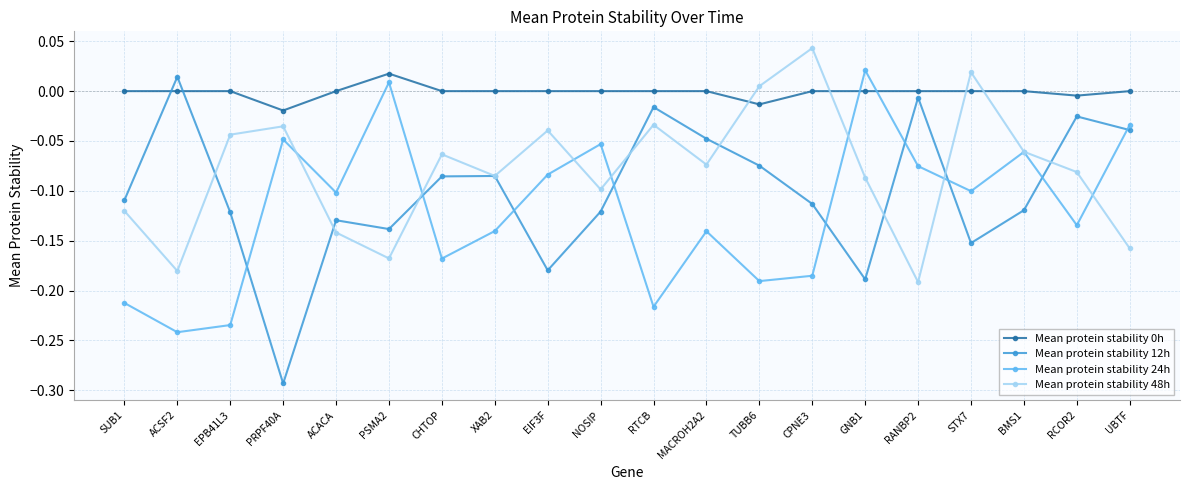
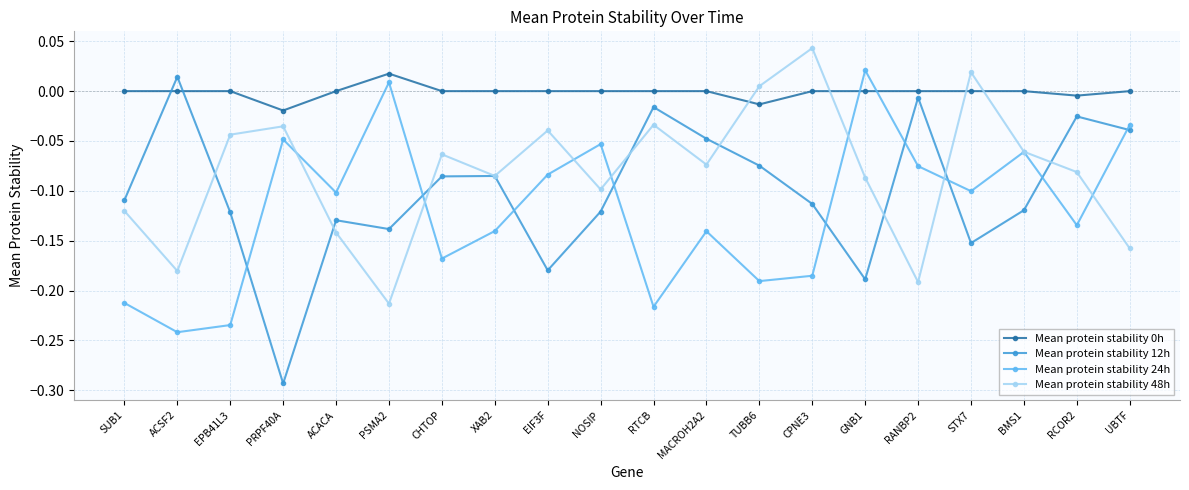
  {
    "Mean protein stability 0h": {
      "SUB1": 0.00,
      "ACSF2": 0.00,
      "EPB41L3": 0.00,
      "PRPF40A": -0.02,
      "ACACA": 0.00,
      "PSMA2": 0.02,
      "CHTOP": 0.00,
      "XAB2": 0.00,
      "EIF3F": 0.00,
      "NOSIP": 0.00,
      "RTCB": 0.00,
      "MACROH2A2": 0.00,
      "TUBB6": -0.01,
      "CPNE3": 0.00,
      "GNB1": 0.00,
      "RANBP2": 0.00,
      "STX7": 0.00,
      "BMS1": 0.00,
      "RCOR2": 0.00,
      "UBTF": 0.00
    },
    "Mean protein stability 48h": {
      "SUB1": -0.12,
      "ACSF2": -0.18,
      "EPB41L3": -0.04,
      "PRPF40A": -0.04,
      "ACACA": -0.14,
-     "PSMA2": -0.17,
+     "PSMA2": -0.21,
      "CHTOP": -0.06,
      "EIF3F": -0.04,
      "NOSIP": -0.10,
      "RTCB": -0.03,
      "MACROH2A2": -0.07,
      "TUBB6": 0.00,
      "CPNE3": 0.04,
      "GNB1": -0.09,
      "RANBP2": -0.19,
      "STX7": 0.02,
      "RCOR2": -0.08,
      "UBTF": -0.16
    }
  }
